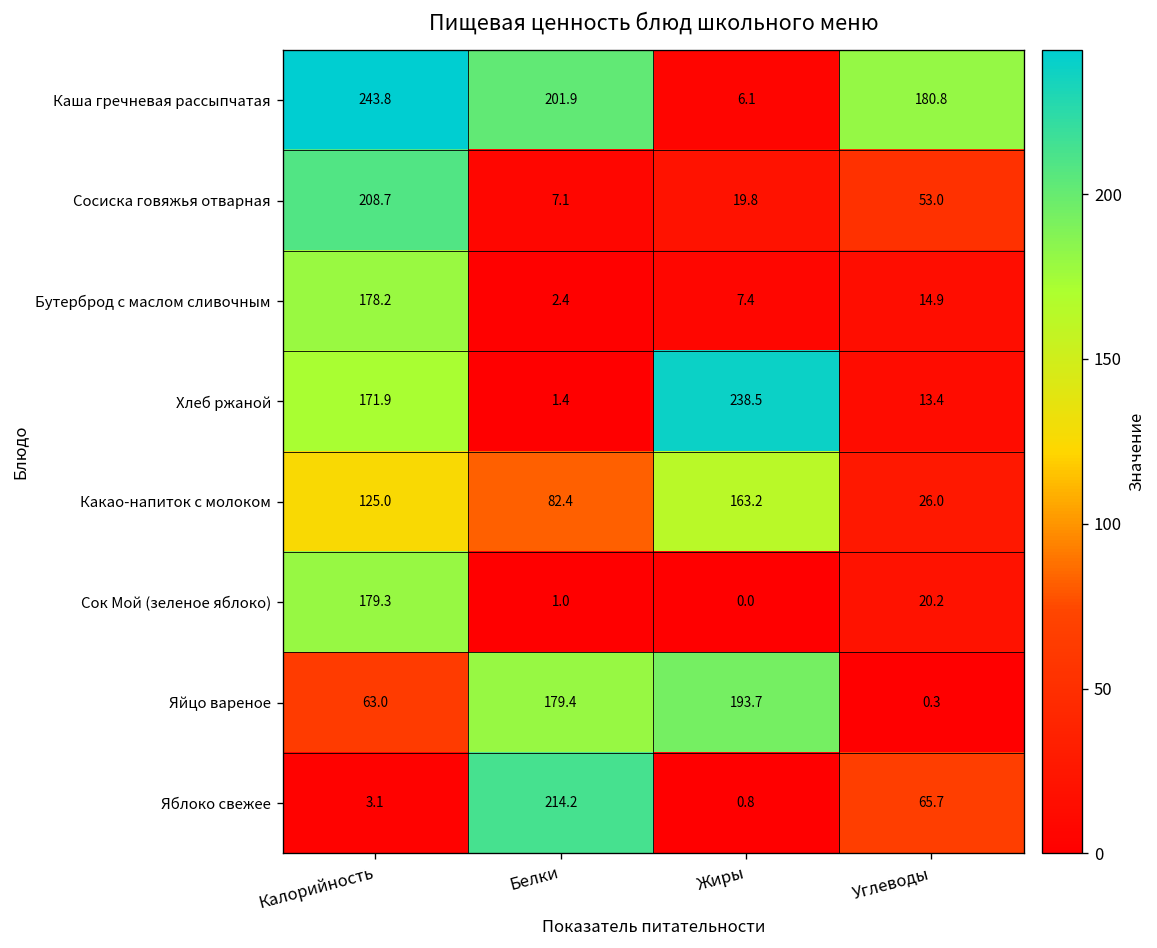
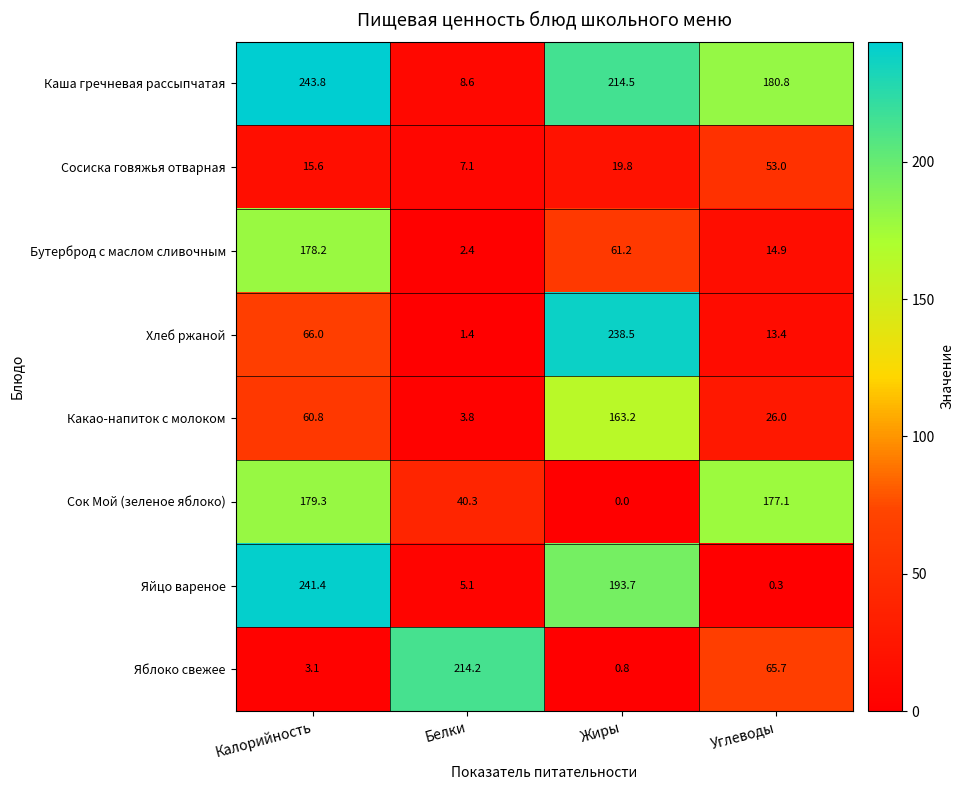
  {
    "Каша гречневая рассыпчатая": {
      "Калорийность": 243.8,
-     "Белки": 201.9,
-     "Жиры": 6.1,
+     "Белки": 8.6,
+     "Жиры": 214.5,
      "Углеводы": 180.8
    },
    "Сосиска говяжья отварная": {
-     "Калорийность": 208.7,
+     "Калорийность": 15.6,
      "Белки": 7.1,
      "Жиры": 19.8,
      "Углеводы": 53.0
    },
    "Бутерброд с маслом сливочным": {
      "Калорийность": 178.2,
      "Белки": 2.4,
-     "Жиры": 7.4,
+     "Жиры": 61.2,
      "Углеводы": 14.9
    },
    "Хлеб ржаной": {
-     "Калорийность": 171.9,
+     "Калорийность": 66.0,
      "Белки": 1.4,
      "Жиры": 238.5,
      "Углеводы": 13.4
    },
    "Какао-напиток с молоком": {
-     "Калорийность": 125.0,
-     "Белки": 82.4,
+     "Калорийность": 60.8,
+     "Белки": 3.8,
      "Жиры": 163.2,
      "Углеводы": 26.0
    },
    "Сок Мой (зеленое яблоко)": {
      "Калорийность": 179.3,
-     "Белки": 1.0,
+     "Белки": 40.3,
      "Жиры": 0.0,
-     "Углеводы": 20.2
+     "Углеводы": 177.1
    },
    "Яйцо вареное": {
-     "Калорийность": 63.0,
-     "Белки": 179.4,
+     "Калорийность": 241.4,
+     "Белки": 5.1,
      "Жиры": 193.7,
      "Углеводы": 0.3
    },
    "Яблоко свежее": {
      "Калорийность": 3.1,
      "Белки": 214.2,
      "Жиры": 0.8,
      "Углеводы": 65.7
    }
  }
